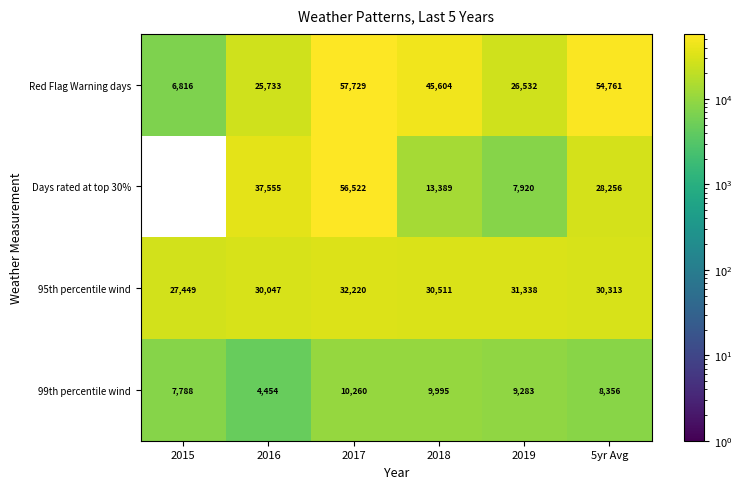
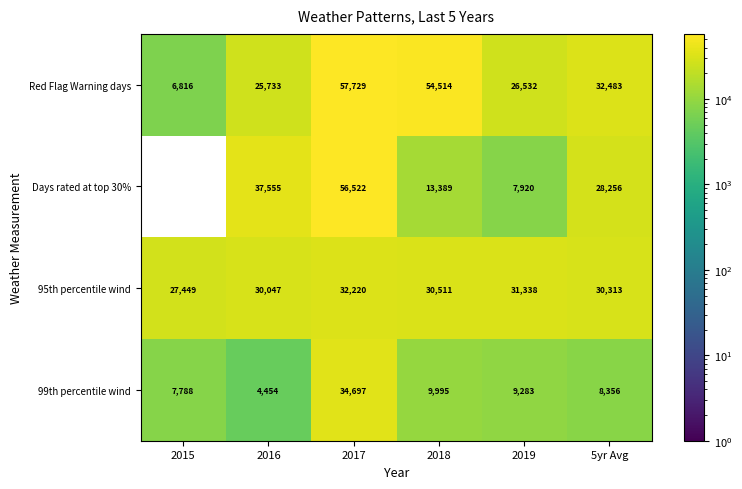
  {
    "Red Flag Warning days": {
      "2015": "6,816",
      "2016": "25,733",
      "2017": "57,729",
-     "2018": "45,604",
+     "2018": "54,514",
      "2019": "26,532",
-     "5yr Avg": "54,761"
+     "5yr Avg": "32,483"
    },
    "Days rated at top 30%": {
      "2016": "37,555",
      "2017": "56,522",
      "2018": "13,389",
      "2019": "7,920",
      "5yr Avg": "28,256"
    },
    "95th percentile wind": {
      "2015": "27,449",
      "2016": "30,047",
      "2017": "32,220",
      "2018": "30,511",
      "2019": "31,338",
      "5yr Avg": "30,313"
    },
    "99th percentile wind": {
      "2015": "7,788",
      "2016": "4,454",
-     "2017": "10,260",
+     "2017": "34,697",
      "2018": "9,995",
      "2019": "9,283",
      "5yr Avg": "8,356"
    }
  }
